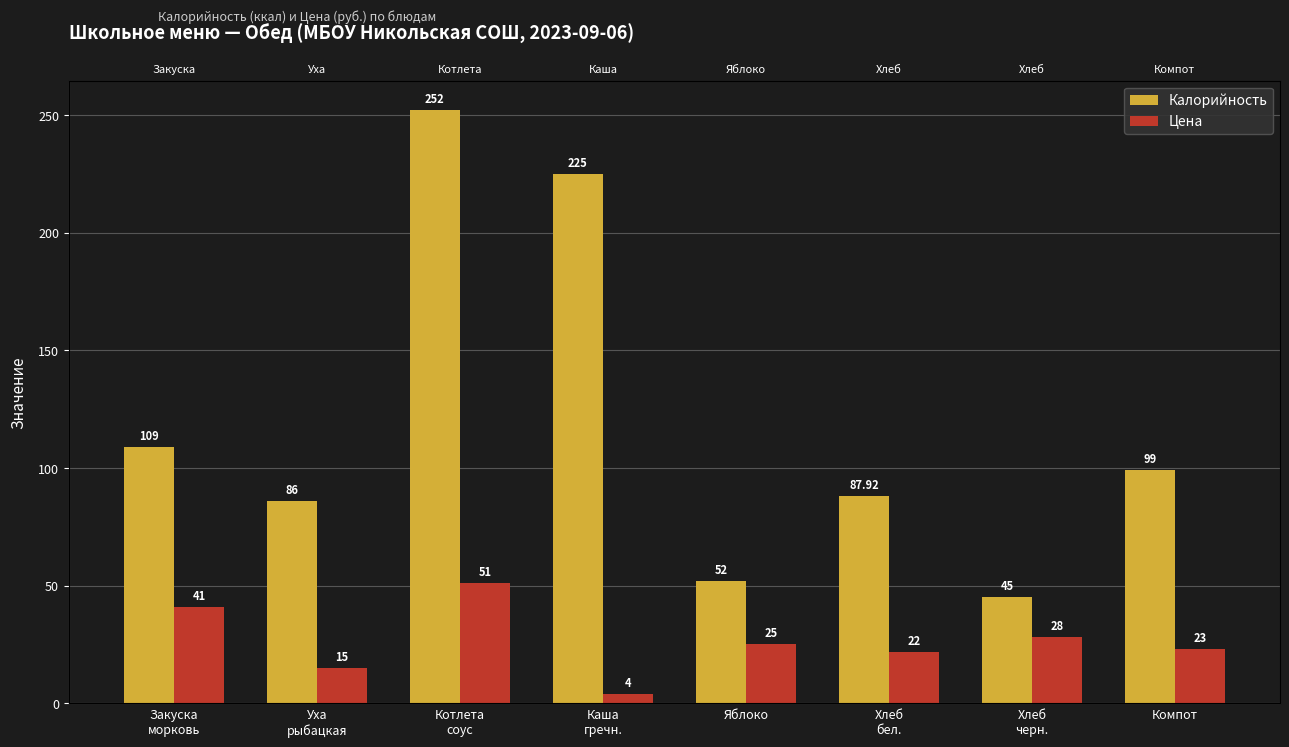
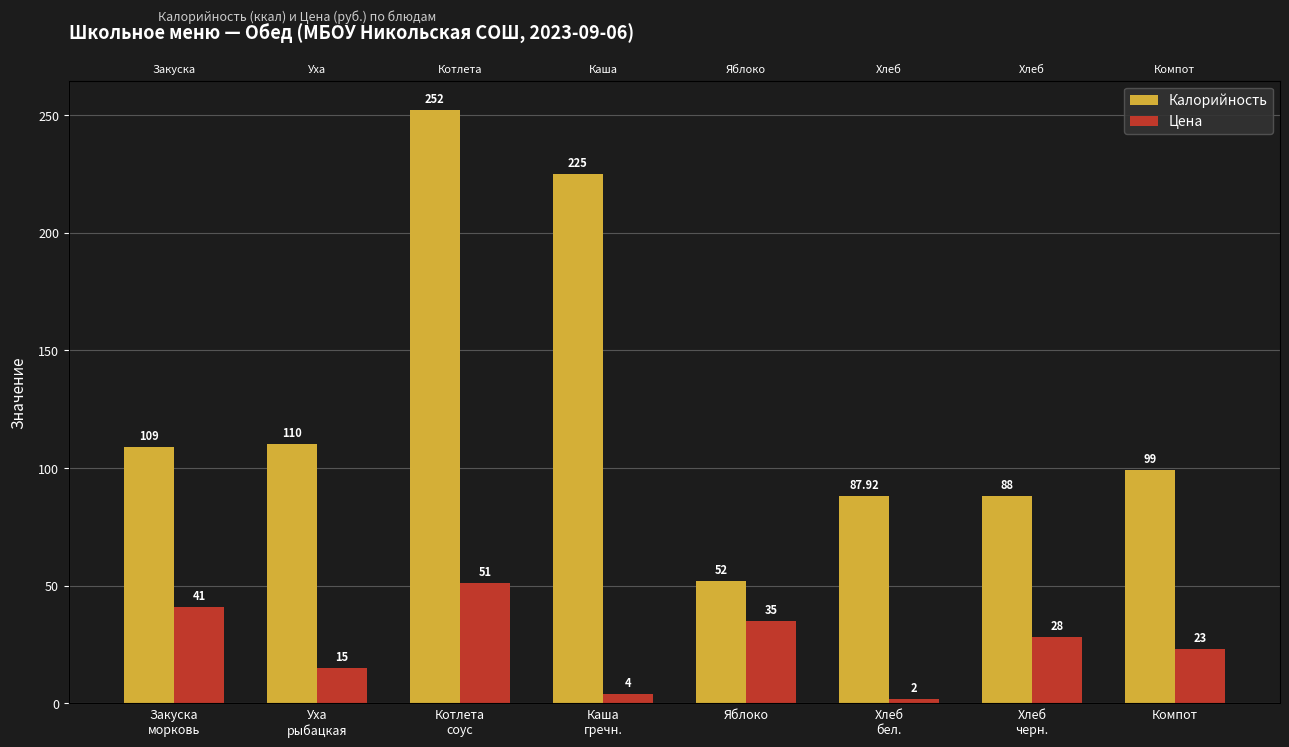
  {
    "Калорийность": {
      "Закуска морковь": 109,
-     "Уха рыбацкая": 86,
+     "Уха рыбацкая": 110,
      "Котлета соус": 252,
      "Каша гречн.": 225,
      "Яблоко": 52,
      "Хлеб бел.": 87.92,
-     "Хлеб черн.": 45,
+     "Хлеб черн.": 88,
      "Компот": 99
    },
    "Цена": {
      "Закуска морковь": 41,
      "Уха рыбацкая": 15,
      "Котлета соус": 51,
      "Каша гречн.": 4,
-     "Яблоко": 25,
-     "Хлеб бел.": 22,
+     "Яблоко": 35,
+     "Хлеб бел.": 2,
      "Хлеб черн.": 28,
      "Компот": 23
    }
  }
